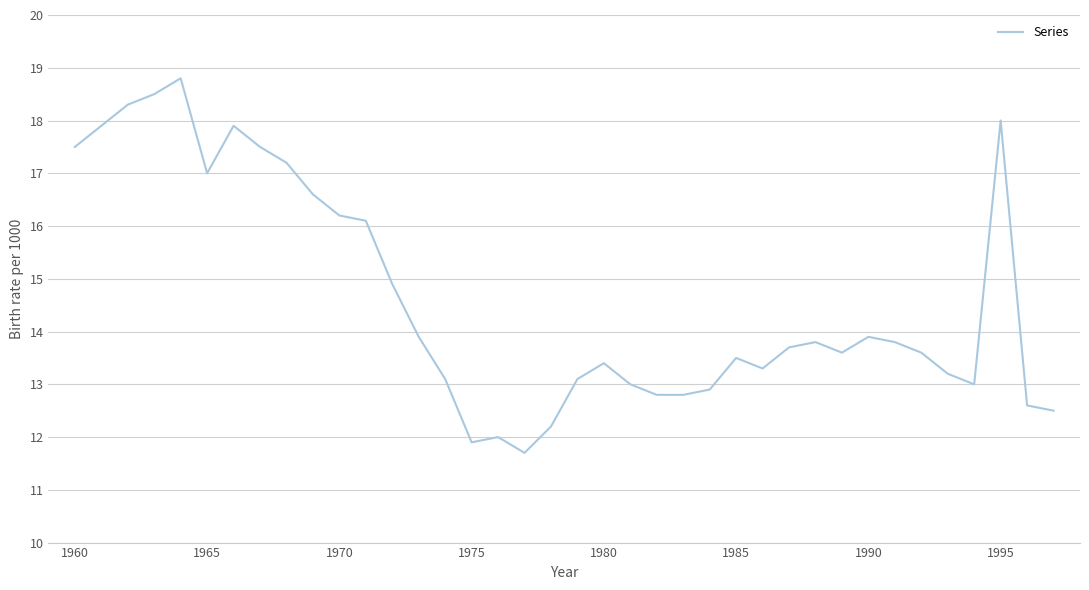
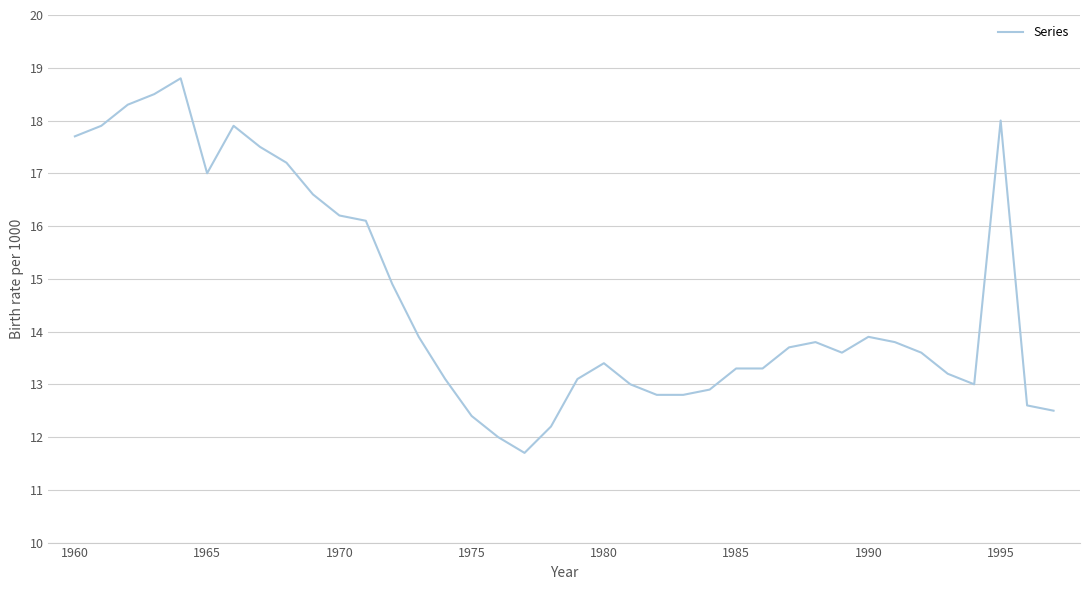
  {
-   "1960": 17.5,
+   "1960": 17.7,
    "1965": 17.0,
    "1970": 16.2,
-   "1975": 11.9,
+   "1975": 12.4,
    "1980": 13.4,
-   "1985": 13.5,
+   "1985": 13.3,
    "1990": 13.9,
    "1995": 18.0
  }
